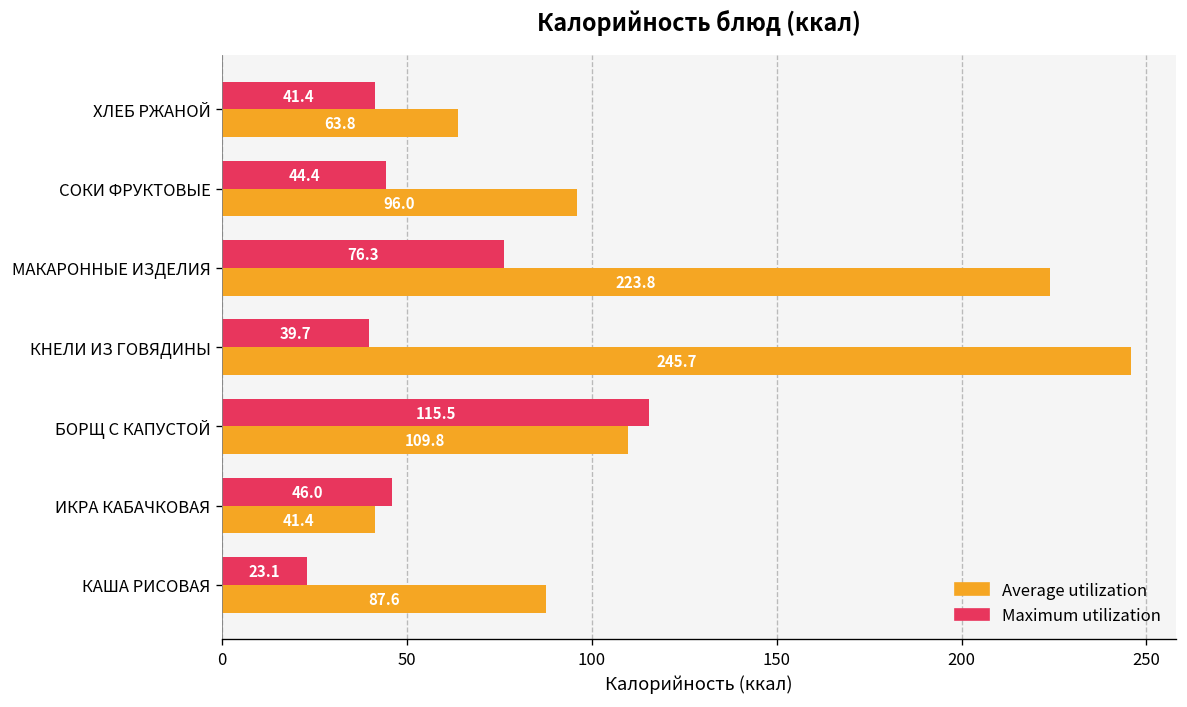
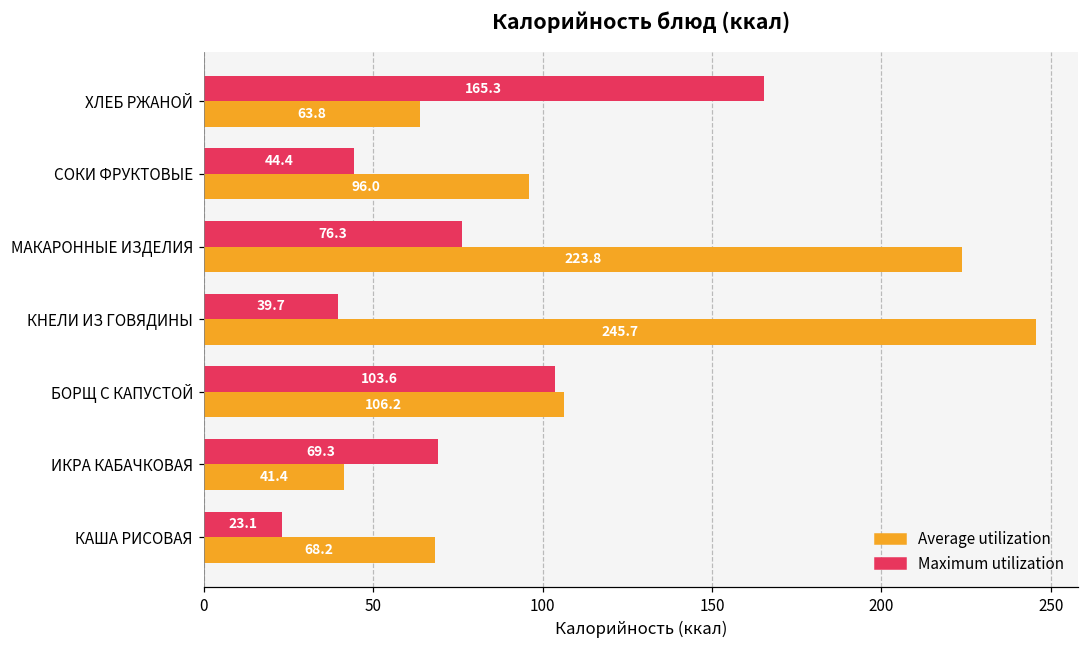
  {
    "Maximum utilization": {
-     "ХЛЕБ РЖАНОЙ": 41.4,
+     "ХЛЕБ РЖАНОЙ": 165.3,
      "СОКИ ФРУКТОВЫЕ": 44.4,
      "МАКАРОННЫЕ ИЗДЕЛИЯ": 76.3,
      "КНЕЛИ ИЗ ГОВЯДИНЫ": 39.7,
-     "БОРЩ С КАПУСТОЙ": 115.5,
-     "ИКРА КАБАЧКОВАЯ": 46.0,
+     "БОРЩ С КАПУСТОЙ": 103.6,
+     "ИКРА КАБАЧКОВАЯ": 69.3,
      "КАША РИСОВАЯ": 23.1
    },
    "Average utilization": {
      "ХЛЕБ РЖАНОЙ": 63.8,
      "СОКИ ФРУКТОВЫЕ": 96.0,
      "МАКАРОННЫЕ ИЗДЕЛИЯ": 223.8,
      "КНЕЛИ ИЗ ГОВЯДИНЫ": 245.7,
-     "БОРЩ С КАПУСТОЙ": 109.8,
+     "БОРЩ С КАПУСТОЙ": 106.2,
      "ИКРА КАБАЧКОВАЯ": 41.4,
-     "КАША РИСОВАЯ": 87.6
+     "КАША РИСОВАЯ": 68.2
    }
  }
